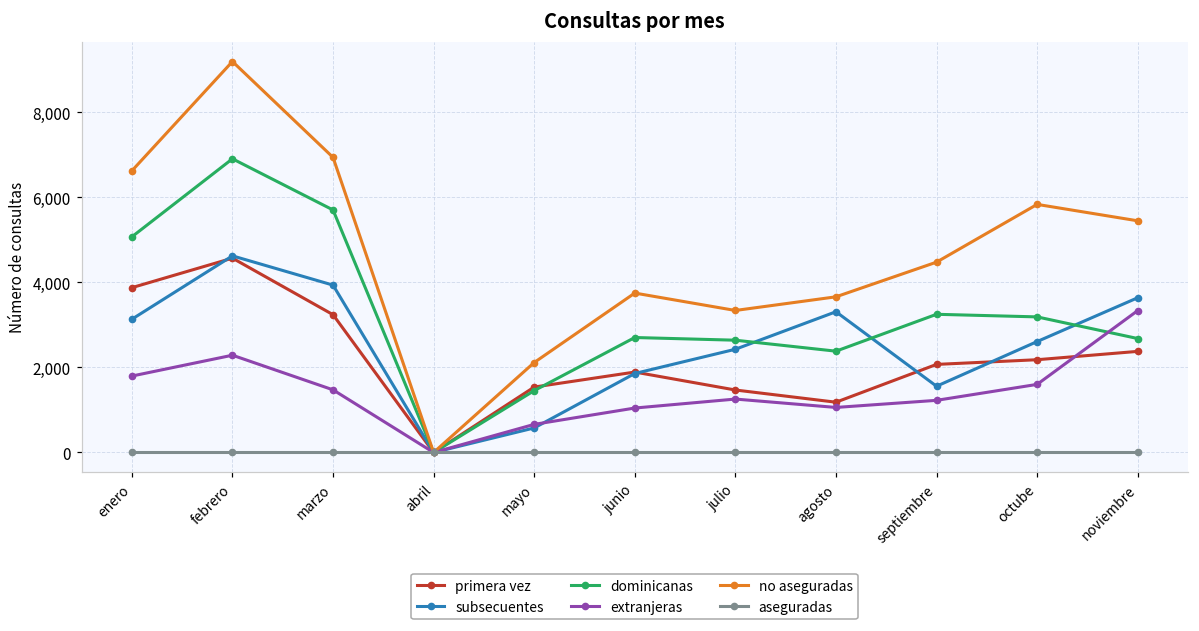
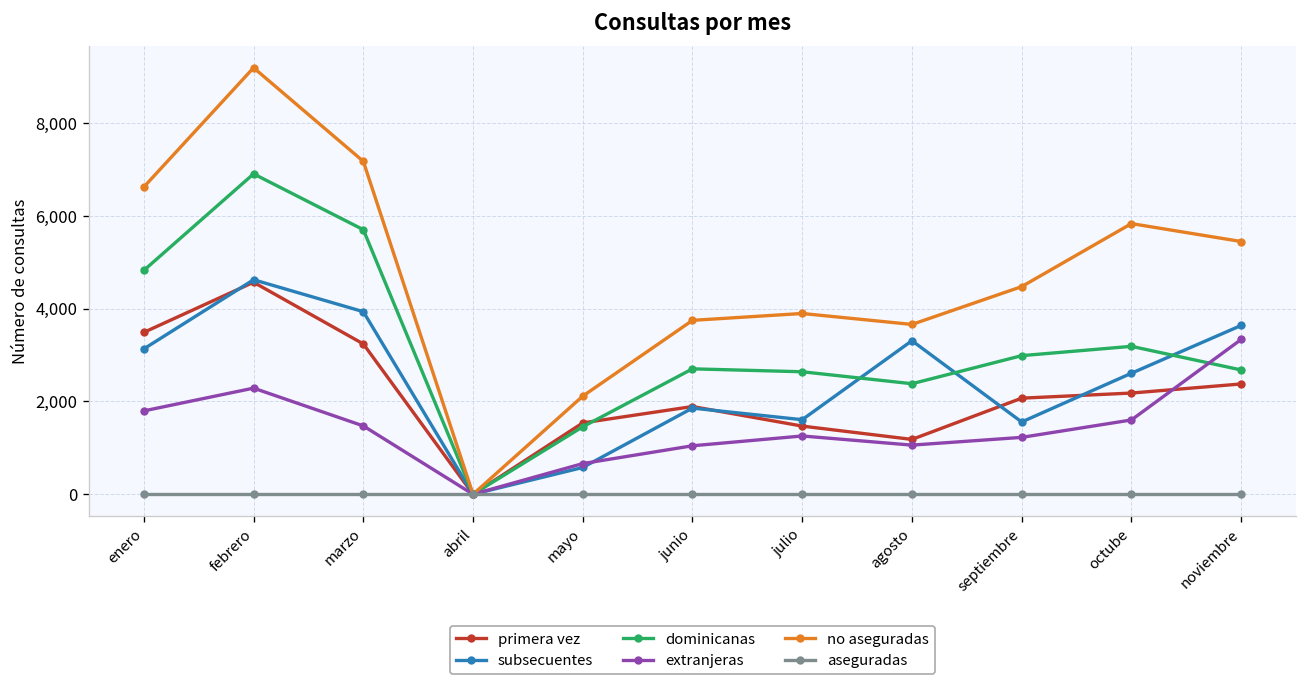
  {
    "primera vez": {
-     "enero": "3,900",
+     "enero": "3,500",
      "marzo": "3,200",
      "mayo": "1,500",
      "julio": "1,500",
      "agosto": "1,200",
      "septiembre": "2,100",
      "octube": "2,200",
      "noviembre": "2,400"
    },
    "subsecuentes": {
      "enero": "3,100",
      "marzo": "3,900",
      "mayo": "600",
-     "julio": "2,400",
+     "julio": "1,600",
      "agosto": "3,300",
      "septiembre": "1,600",
      "octube": "2,600",
      "noviembre": "3,600"
    },
    "dominicanas": {
-     "enero": "5,100",
+     "enero": "4,800",
      "febrero": "6,900",
      "marzo": "5,700",
      "mayo": "1,500",
      "junio": "2,700",
      "julio": "2,600",
      "agosto": "2,400",
-     "septiembre": "3,200",
+     "septiembre": "3,000",
      "octube": "3,200",
      "noviembre": "2,700"
    },
    "extranjeras": {
      "enero": "1,800",
      "febrero": "2,300",
      "marzo": "1,500",
      "mayo": "700",
      "junio": "1,000",
      "julio": "1,300",
      "agosto": "1,100",
      "septiembre": "1,200",
      "octube": "1,600",
      "noviembre": "3,300"
    },
    "no aseguradas": {
      "enero": "6,600",
      "febrero": "9,200",
-     "marzo": "6,900",
+     "marzo": "7,200",
      "mayo": "2,100",
      "junio": "3,700",
-     "julio": "3,300",
+     "julio": "3,900",
      "agosto": "3,700",
      "septiembre": "4,500",
      "octube": "5,800",
      "noviembre": "5,400"
    },
    "aseguradas": {
      "enero": "0",
      "febrero": "0",
      "marzo": "0",
      "mayo": "0",
      "junio": "0",
      "julio": "0",
      "agosto": "0",
      "septiembre": "0",
      "octube": "0",
      "noviembre": "0"
    }
  }
